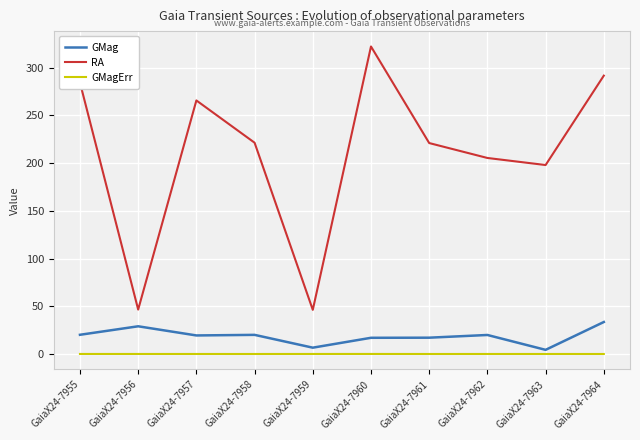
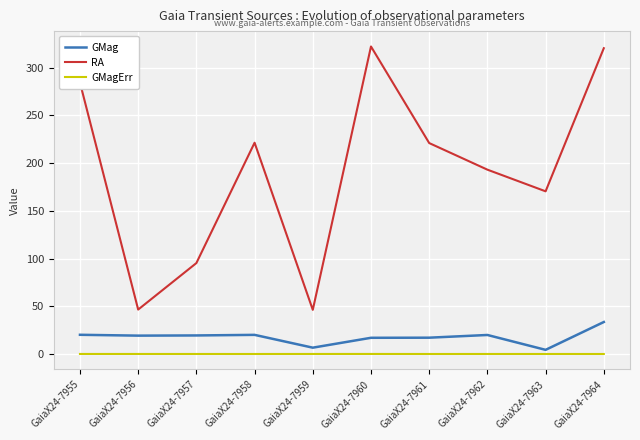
  {
    "GMag": {
      "GaiaX24-7955": 20,
-     "GaiaX24-7956": 30,
+     "GaiaX24-7956": 20,
      "GaiaX24-7957": 20,
      "GaiaX24-7958": 20,
      "GaiaX24-7959": 10,
      "GaiaX24-7960": 20,
      "GaiaX24-7961": 20,
      "GaiaX24-7962": 20,
      "GaiaX24-7963": 0,
      "GaiaX24-7964": 30
    },
    "RA": {
      "GaiaX24-7956": 50,
-     "GaiaX24-7957": 270,
+     "GaiaX24-7957": 100,
      "GaiaX24-7958": 220,
      "GaiaX24-7959": 50,
      "GaiaX24-7960": 320,
      "GaiaX24-7961": 220,
-     "GaiaX24-7962": 210,
-     "GaiaX24-7963": 200,
-     "GaiaX24-7964": 290
+     "GaiaX24-7962": 190,
+     "GaiaX24-7963": 170,
+     "GaiaX24-7964": 320
    },
    "GMagErr": {
      "GaiaX24-7955": 0,
      "GaiaX24-7956": 0,
      "GaiaX24-7957": 0,
      "GaiaX24-7958": 0,
      "GaiaX24-7959": 0,
      "GaiaX24-7960": 0,
      "GaiaX24-7961": 0,
      "GaiaX24-7962": 0,
      "GaiaX24-7963": 0,
      "GaiaX24-7964": 0
    }
  }
